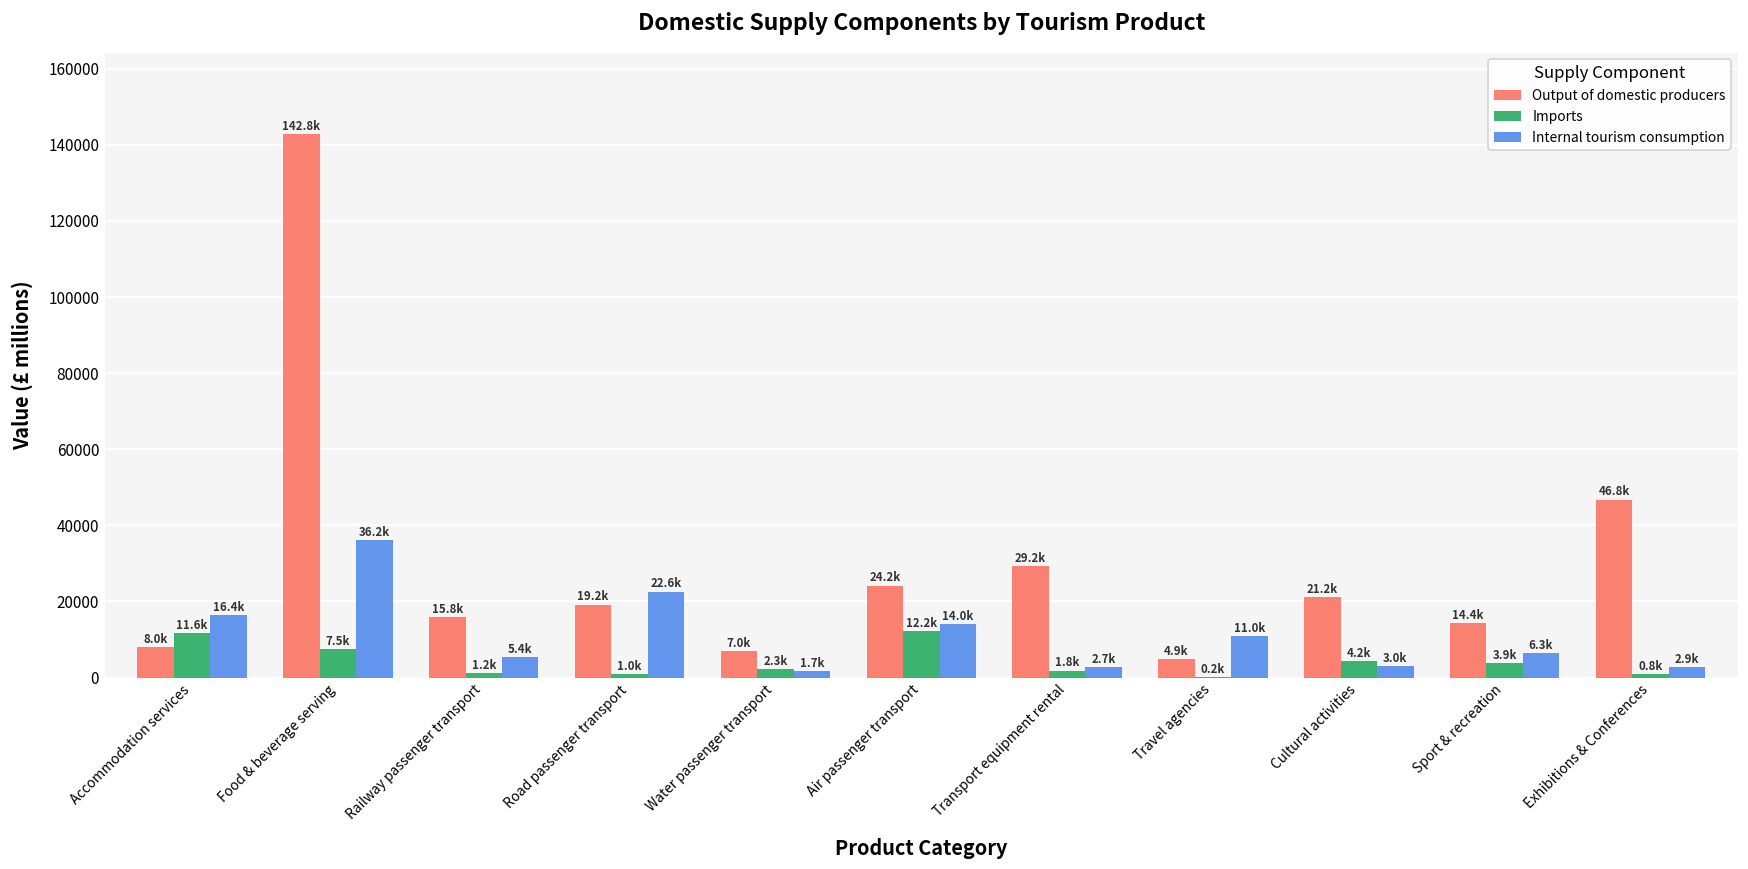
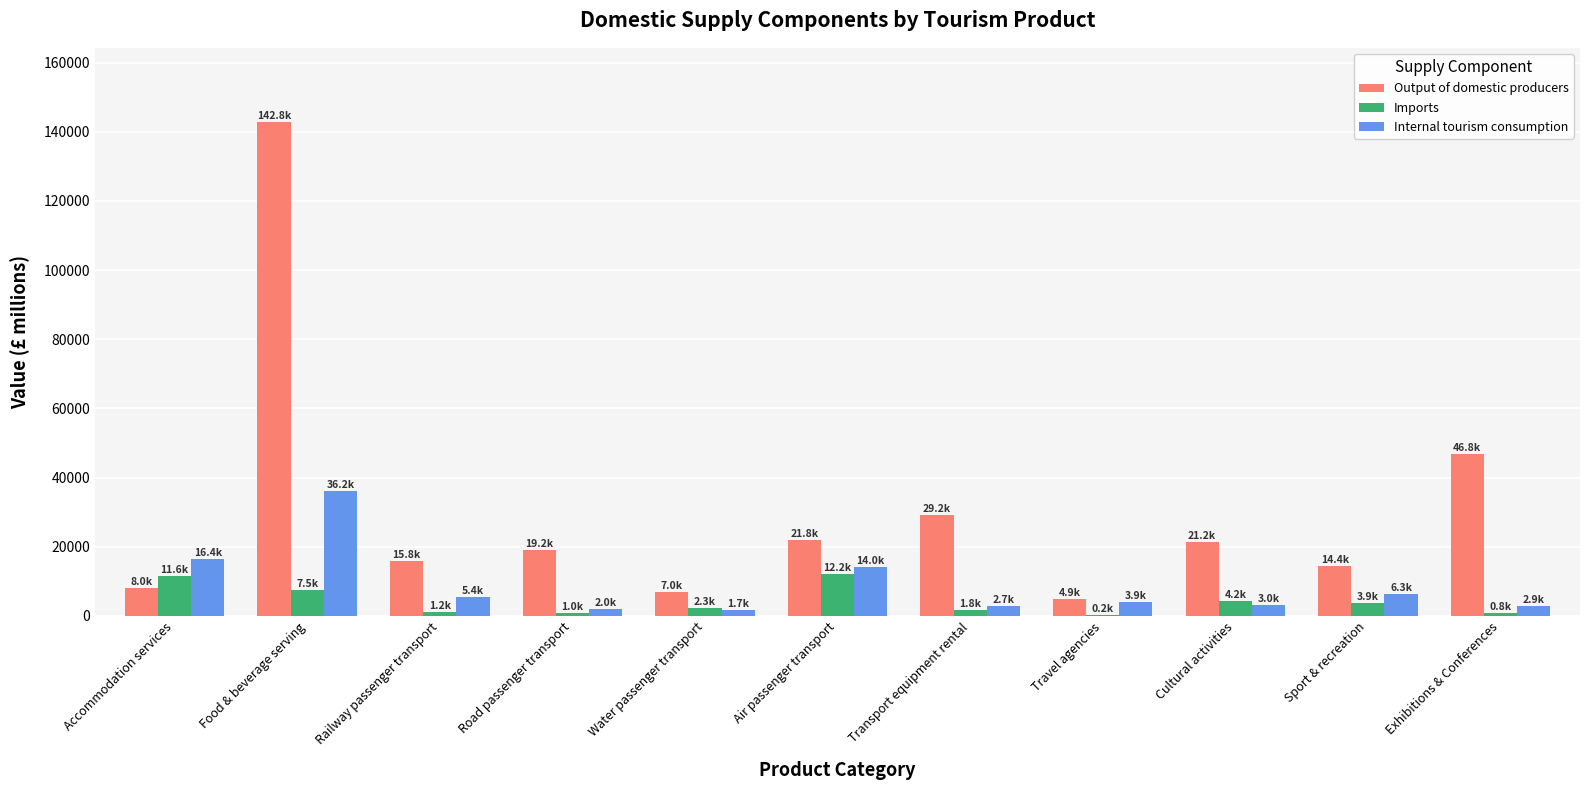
  {
    "Output of domestic producers": {
      "Accommodation services": "8.0k",
      "Food & beverage serving": "142.8k",
      "Railway passenger transport": "15.8k",
      "Road passenger transport": "19.2k",
      "Water passenger transport": "7.0k",
-     "Air passenger transport": "24.2k",
+     "Air passenger transport": "21.8k",
      "Transport equipment rental": "29.2k",
      "Travel agencies": "4.9k",
      "Cultural activities": "21.2k",
      "Sport & recreation": "14.4k",
      "Exhibitions & Conferences": "46.8k"
    },
    "Imports": {
      "Accommodation services": "11.6k",
      "Food & beverage serving": "7.5k",
      "Railway passenger transport": "1.2k",
      "Road passenger transport": "1.0k",
      "Water passenger transport": "2.3k",
      "Air passenger transport": "12.2k",
      "Transport equipment rental": "1.8k",
      "Travel agencies": "0.2k",
      "Cultural activities": "4.2k",
      "Sport & recreation": "3.9k",
      "Exhibitions & Conferences": "0.8k"
    },
    "Internal tourism consumption": {
      "Accommodation services": "16.4k",
      "Food & beverage serving": "36.2k",
      "Railway passenger transport": "5.4k",
-     "Road passenger transport": "22.6k",
+     "Road passenger transport": "2.0k",
      "Water passenger transport": "1.7k",
      "Air passenger transport": "14.0k",
      "Transport equipment rental": "2.7k",
-     "Travel agencies": "11.0k",
+     "Travel agencies": "3.9k",
      "Cultural activities": "3.0k",
      "Sport & recreation": "6.3k",
      "Exhibitions & Conferences": "2.9k"
    }
  }
